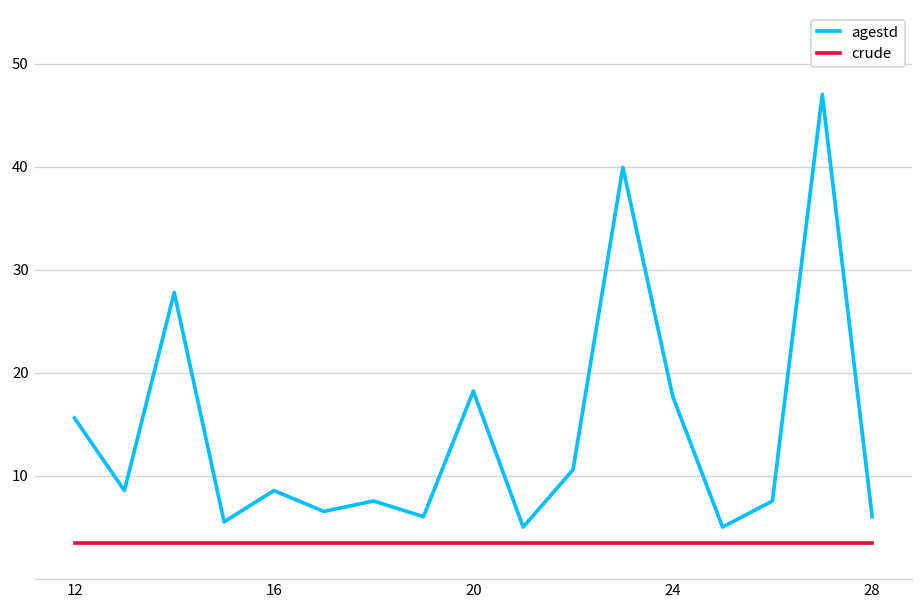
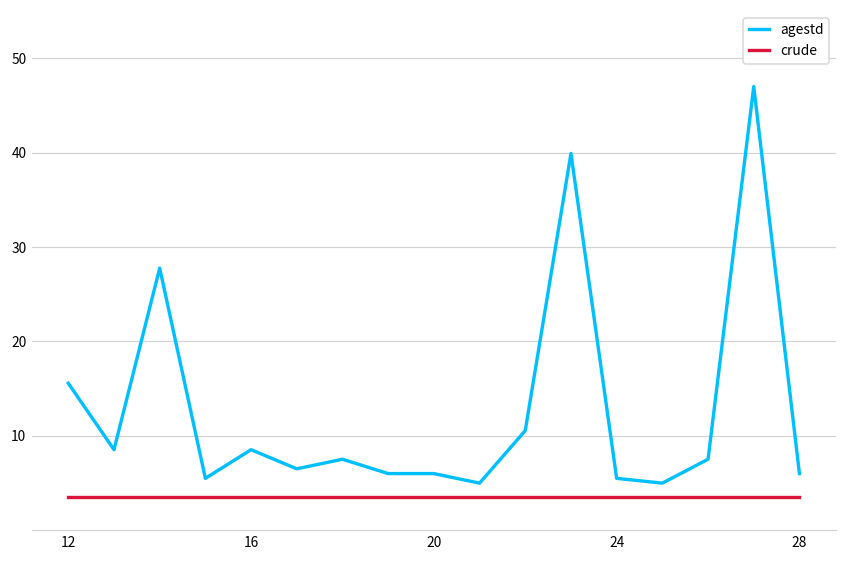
  {
    "agestd": {
      "12": 16,
      "16": 9,
-     "20": 18,
-     "24": 18,
+     "20": 6,
+     "24": 6,
      "28": 6
    },
    "crude": {
      "12": 4,
      "16": 4,
      "20": 4,
      "24": 4,
      "28": 4
    }
  }
